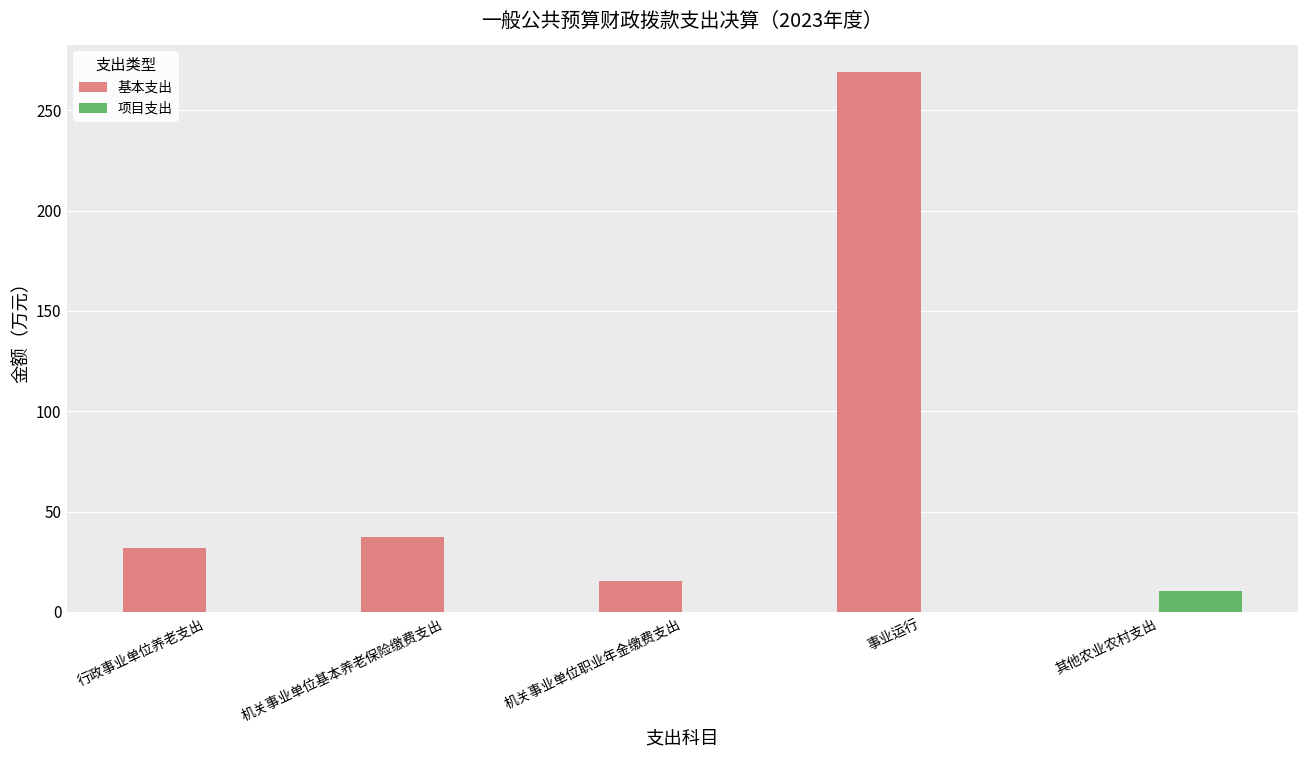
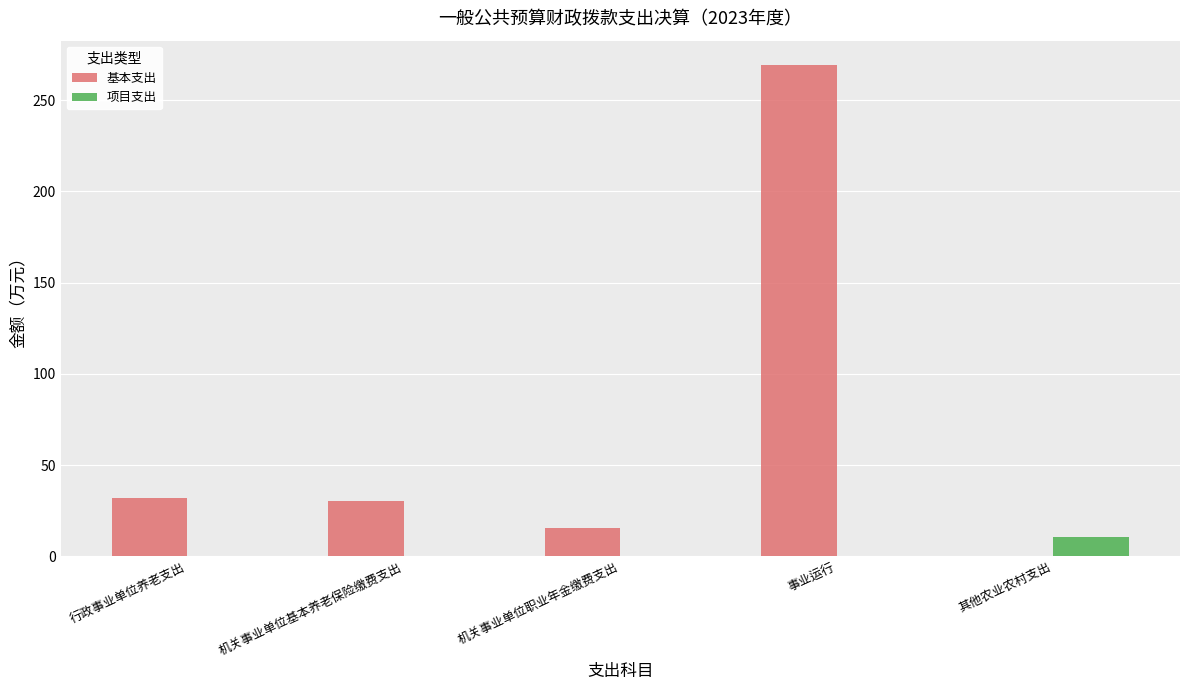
  {
    "基本支出": {
      "行政事业单位养老支出": 32,
-     "机关事业单位基本养老保险缴费支出": 37,
+     "机关事业单位基本养老保险缴费支出": 30,
      "机关事业单位职业年金缴费支出": 15,
      "事业运行": 269,
      "其他农业农村支出": 0
    },
    "项目支出": {
      "行政事业单位养老支出": 0,
      "机关事业单位基本养老保险缴费支出": 0,
      "机关事业单位职业年金缴费支出": 0,
      "事业运行": 0,
      "其他农业农村支出": 11
    }
  }
